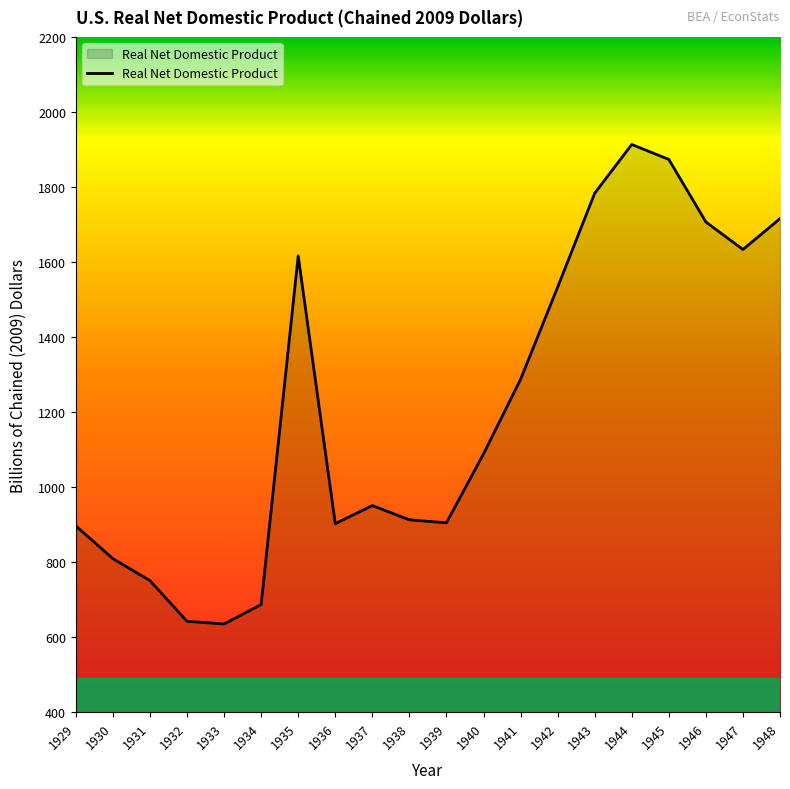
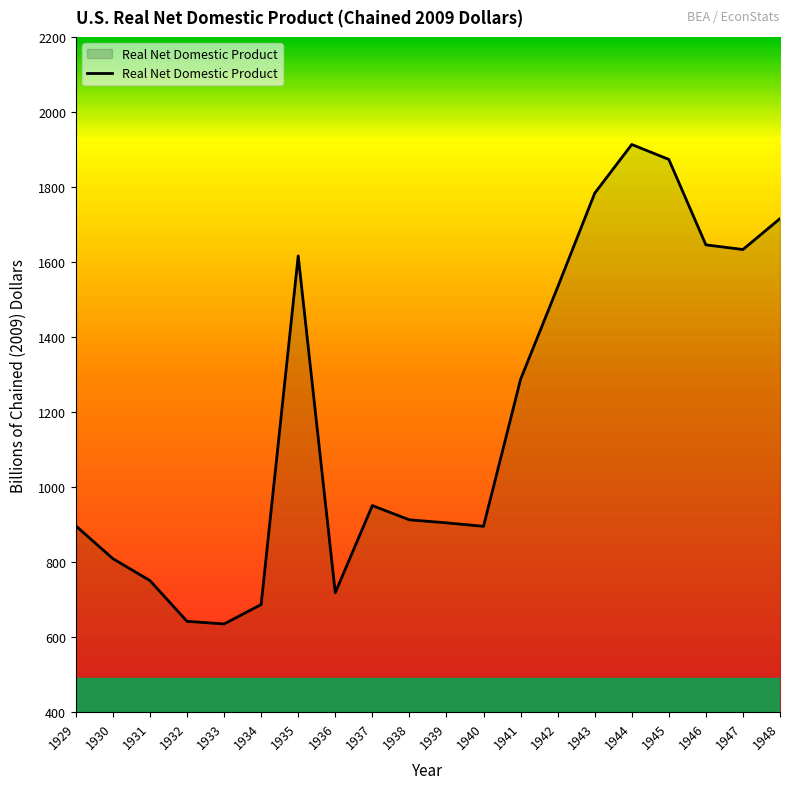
  {
    "1929": 900,
    "1930": 810,
    "1931": 750,
    "1932": 640,
    "1933": 640,
    "1934": 690,
    "1935": 1620,
-   "1936": 900,
+   "1936": 720,
    "1937": 950,
    "1938": 910,
    "1939": 900,
-   "1940": 1090,
+   "1940": 900,
    "1941": 1290,
    "1942": 1530,
    "1943": 1780,
    "1944": 1910,
    "1945": 1870,
-   "1946": 1710,
+   "1946": 1650,
    "1947": 1630,
    "1948": 1720
  }
